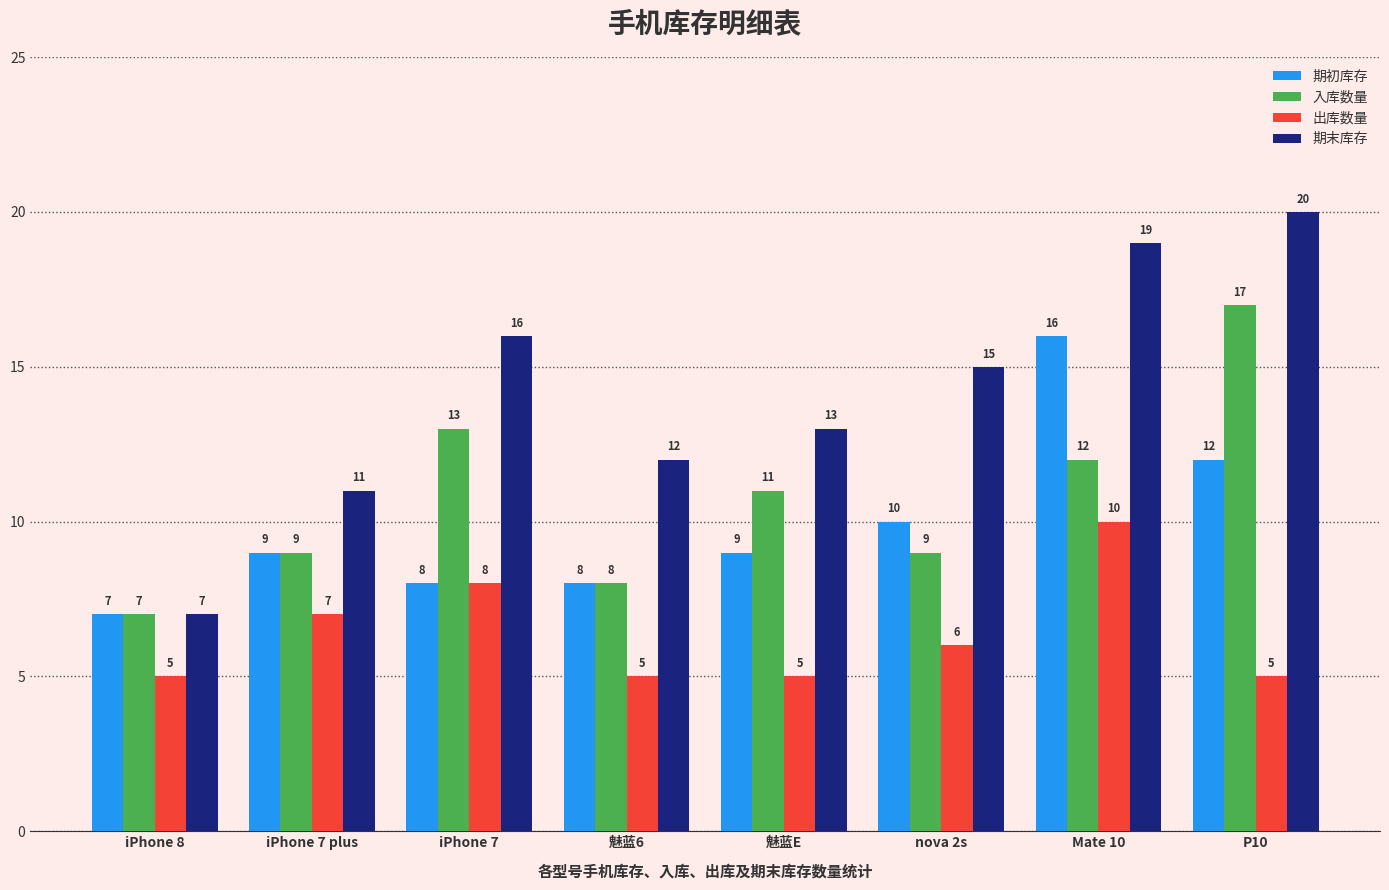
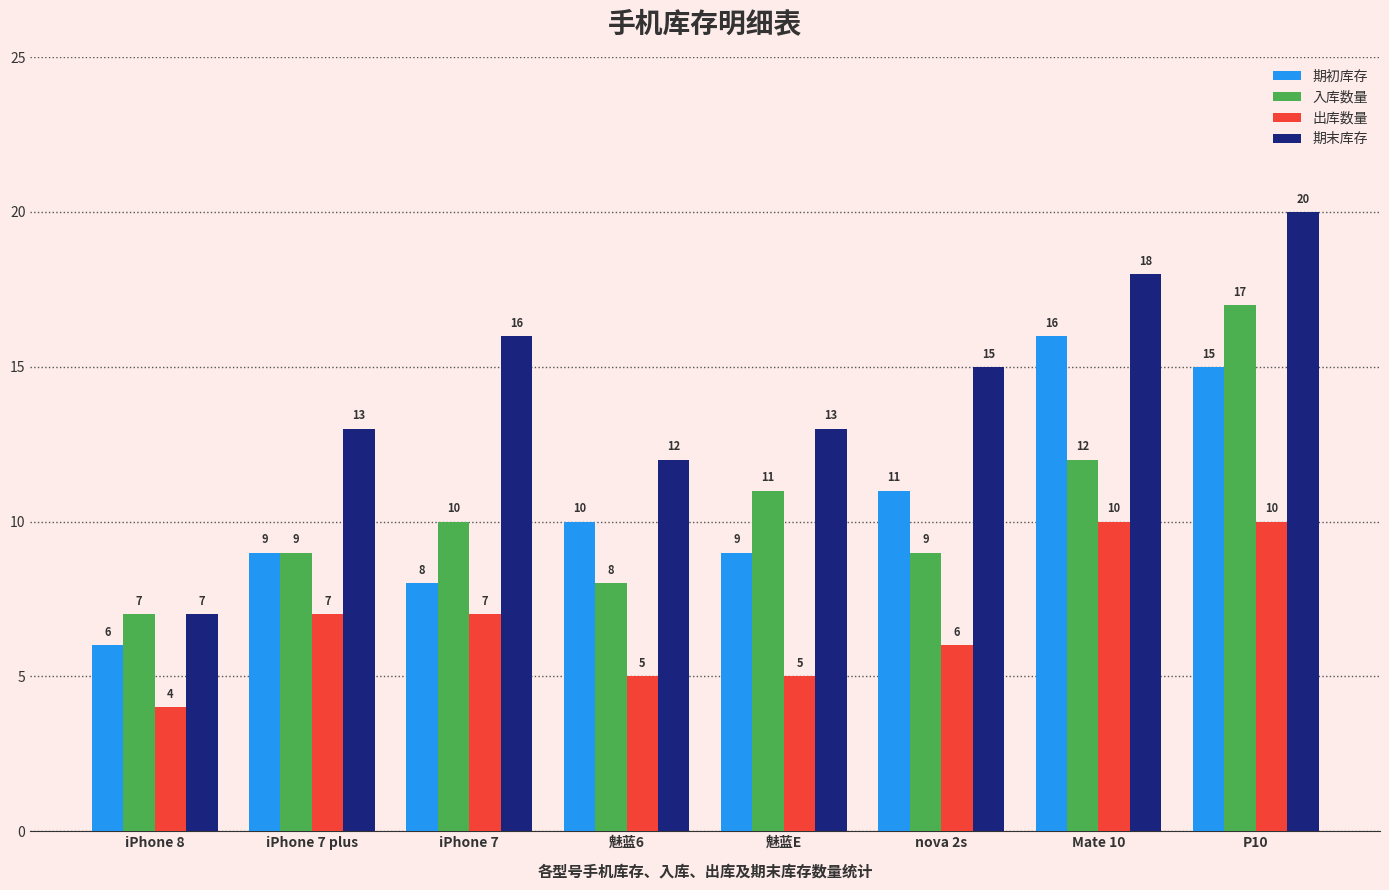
  {
    "期初库存": {
-     "iPhone 8": 7,
+     "iPhone 8": 6,
      "iPhone 7 plus": 9,
      "iPhone 7": 8,
-     "魅蓝6": 8,
+     "魅蓝6": 10,
      "魅蓝E": 9,
-     "nova 2s": 10,
+     "nova 2s": 11,
      "Mate 10": 16,
-     "P10": 12
+     "P10": 15
    },
    "入库数量": {
      "iPhone 8": 7,
      "iPhone 7 plus": 9,
-     "iPhone 7": 13,
+     "iPhone 7": 10,
      "魅蓝6": 8,
      "魅蓝E": 11,
      "nova 2s": 9,
      "Mate 10": 12,
      "P10": 17
    },
    "出库数量": {
-     "iPhone 8": 5,
+     "iPhone 8": 4,
      "iPhone 7 plus": 7,
-     "iPhone 7": 8,
+     "iPhone 7": 7,
      "魅蓝6": 5,
      "魅蓝E": 5,
      "nova 2s": 6,
      "Mate 10": 10,
-     "P10": 5
+     "P10": 10
    },
    "期末库存": {
      "iPhone 8": 7,
-     "iPhone 7 plus": 11,
+     "iPhone 7 plus": 13,
      "iPhone 7": 16,
      "魅蓝6": 12,
      "魅蓝E": 13,
      "nova 2s": 15,
-     "Mate 10": 19,
+     "Mate 10": 18,
      "P10": 20
    }
  }
